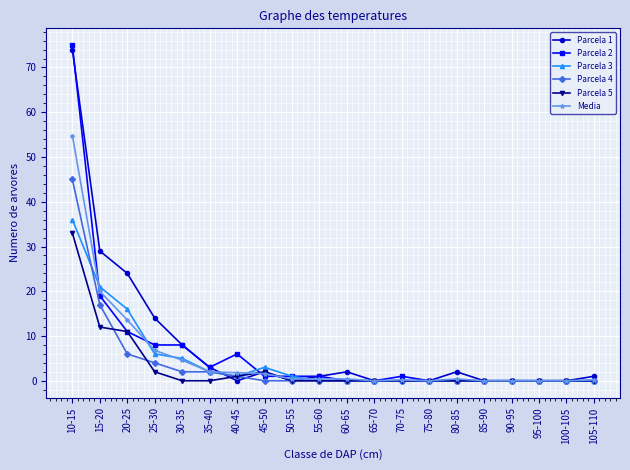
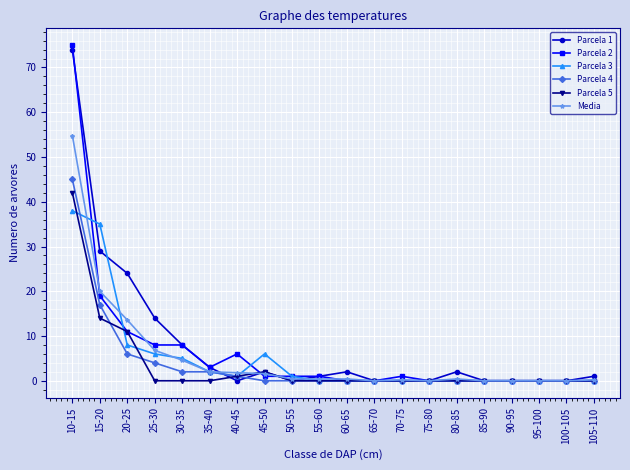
  {
    "Parcela 3": {
-     "10-15": 36,
-     "15-20": 21,
-     "20-25": 16,
+     "10-15": 38,
+     "15-20": 35,
+     "20-25": 8,
      "25-30": 6,
-     "45-50": 3
+     "45-50": 6
    },
    "Parcela 5": {
-     "10-15": 33,
-     "15-20": 12,
-     "25-30": 2,
+     "10-15": 42,
+     "15-20": 14,
+     "25-30": 0,
      "30-35": 0,
      "35-40": 0
    }
  }
